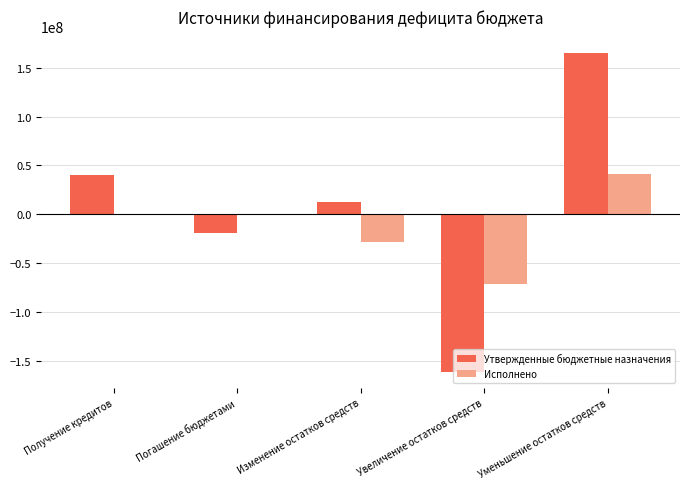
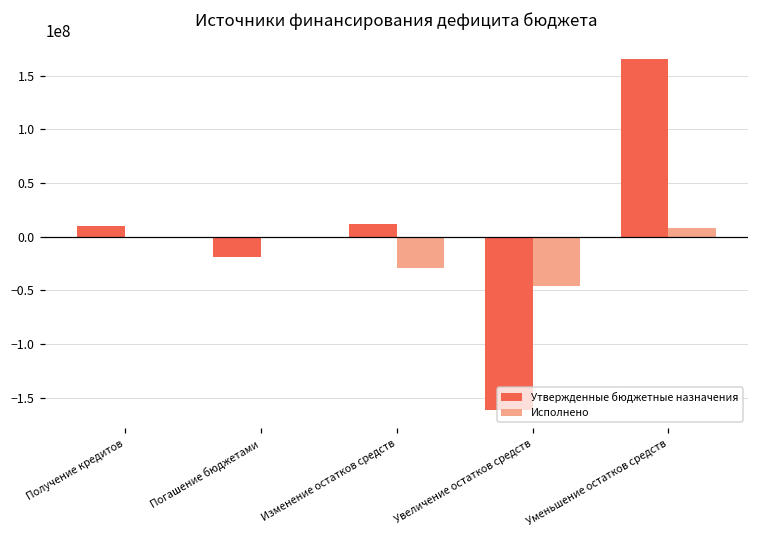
  {
    "Утвержденные бюджетные назначения": {
-     "Получение кредитов": 40000000,
+     "Получение кредитов": 10000000,
      "Погашение бюджетами": -20000000,
      "Изменение остатков средств": 10000000,
      "Уменьшение остатков средств": 170000000
    },
    "Исполнено": {
      "Получение кредитов": 0,
      "Погашение бюджетами": 0,
      "Изменение остатков средств": -30000000,
-     "Увеличение остатков средств": -70000000,
-     "Уменьшение остатков средств": 40000000
+     "Увеличение остатков средств": -50000000,
+     "Уменьшение остатков средств": 10000000
    }
  }
